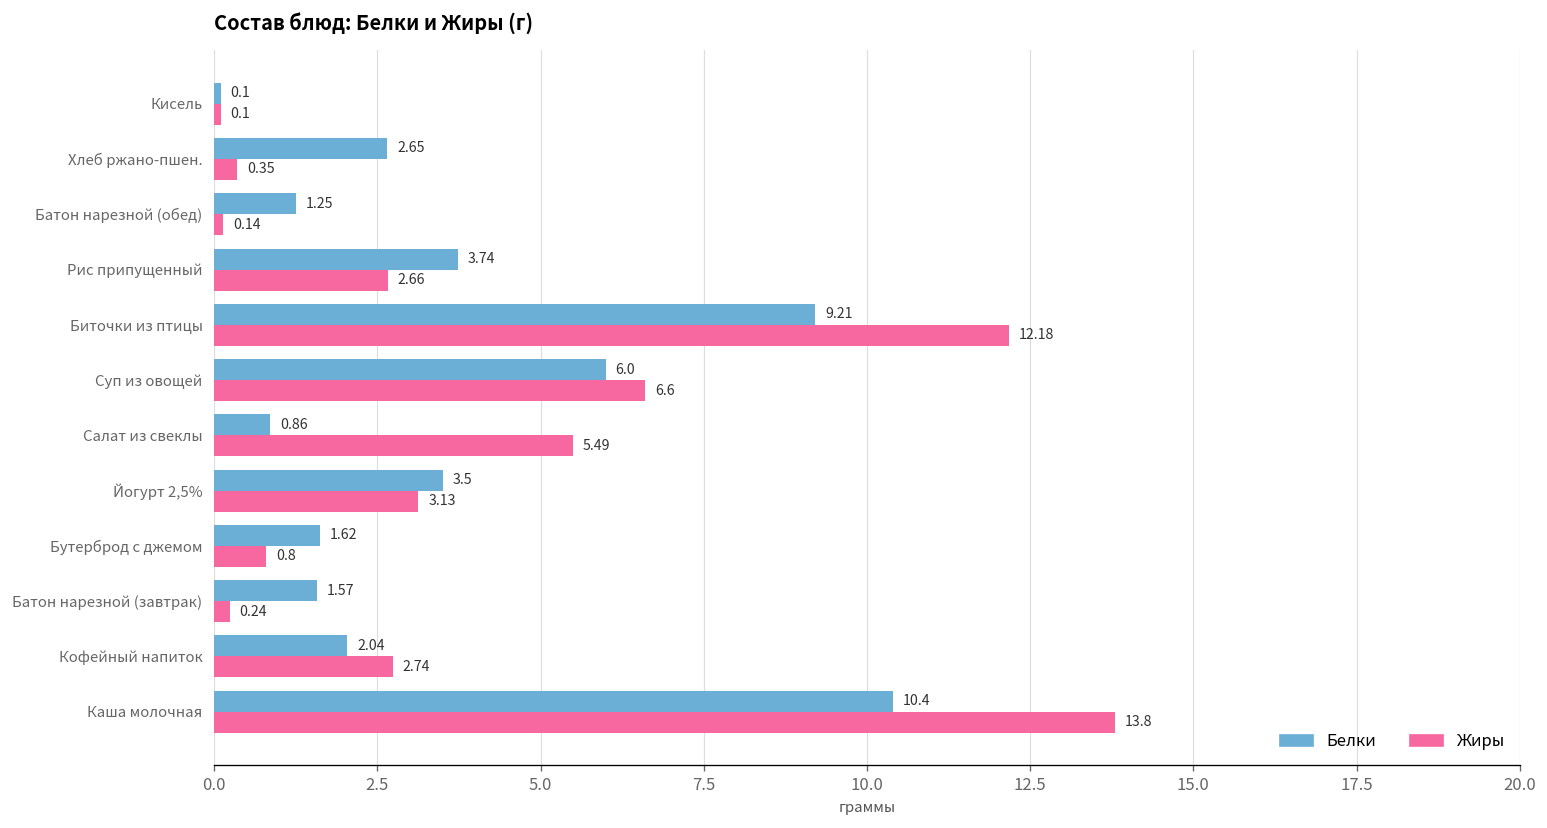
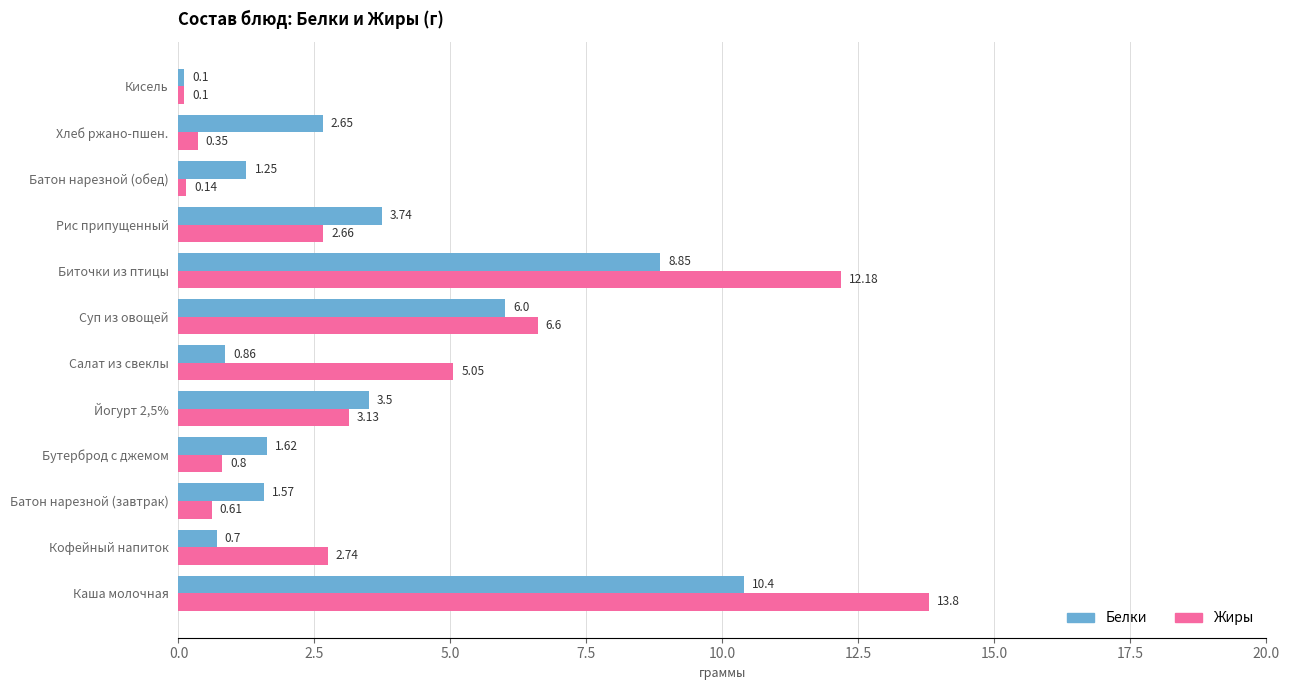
  {
    "Белки": {
      "Кисель": 0.1,
      "Хлеб ржано-пшен.": 2.65,
      "Батон нарезной (обед)": 1.25,
      "Рис припущенный": 3.74,
-     "Биточки из птицы": 9.21,
+     "Биточки из птицы": 8.85,
      "Суп из овощей": 6.0,
      "Салат из свеклы": 0.86,
      "Йогурт 2,5%": 3.5,
      "Бутерброд с джемом": 1.62,
      "Батон нарезной (завтрак)": 1.57,
-     "Кофейный напиток": 2.04,
+     "Кофейный напиток": 0.7,
      "Каша молочная": 10.4
    },
    "Жиры": {
      "Кисель": 0.1,
      "Хлеб ржано-пшен.": 0.35,
      "Батон нарезной (обед)": 0.14,
      "Рис припущенный": 2.66,
      "Биточки из птицы": 12.18,
      "Суп из овощей": 6.6,
-     "Салат из свеклы": 5.49,
+     "Салат из свеклы": 5.05,
      "Йогурт 2,5%": 3.13,
      "Бутерброд с джемом": 0.8,
-     "Батон нарезной (завтрак)": 0.24,
+     "Батон нарезной (завтрак)": 0.61,
      "Кофейный напиток": 2.74,
      "Каша молочная": 13.8
    }
  }
